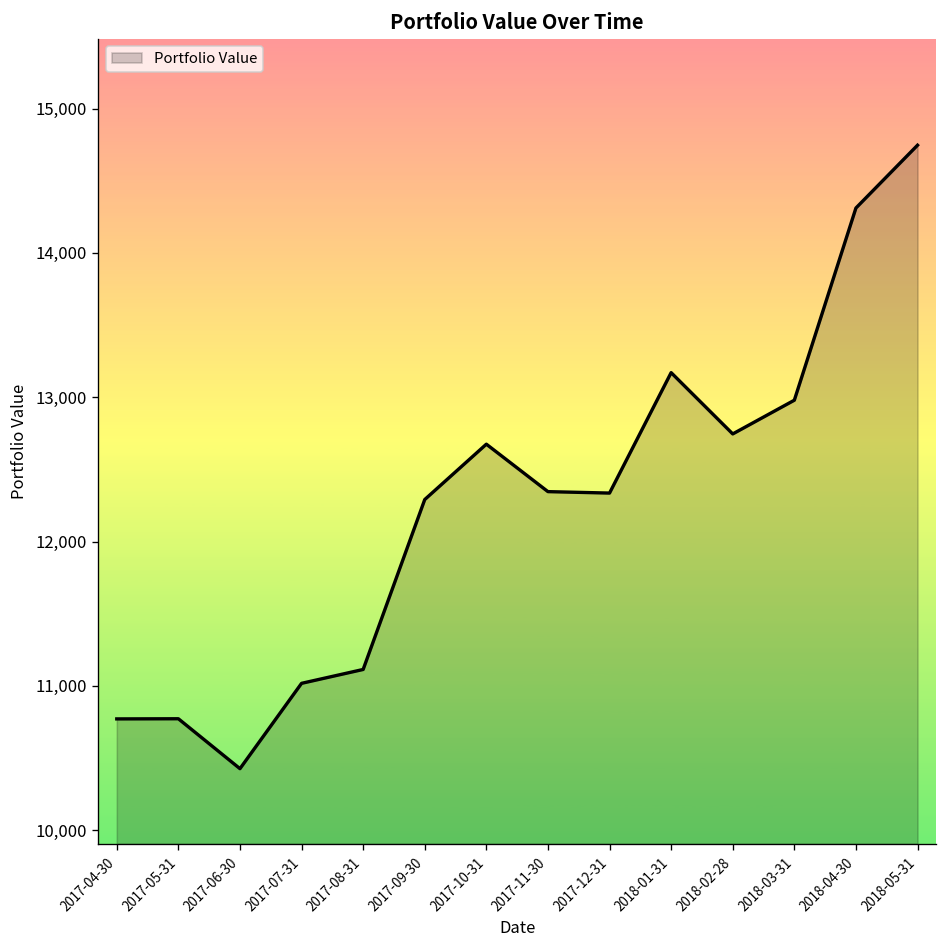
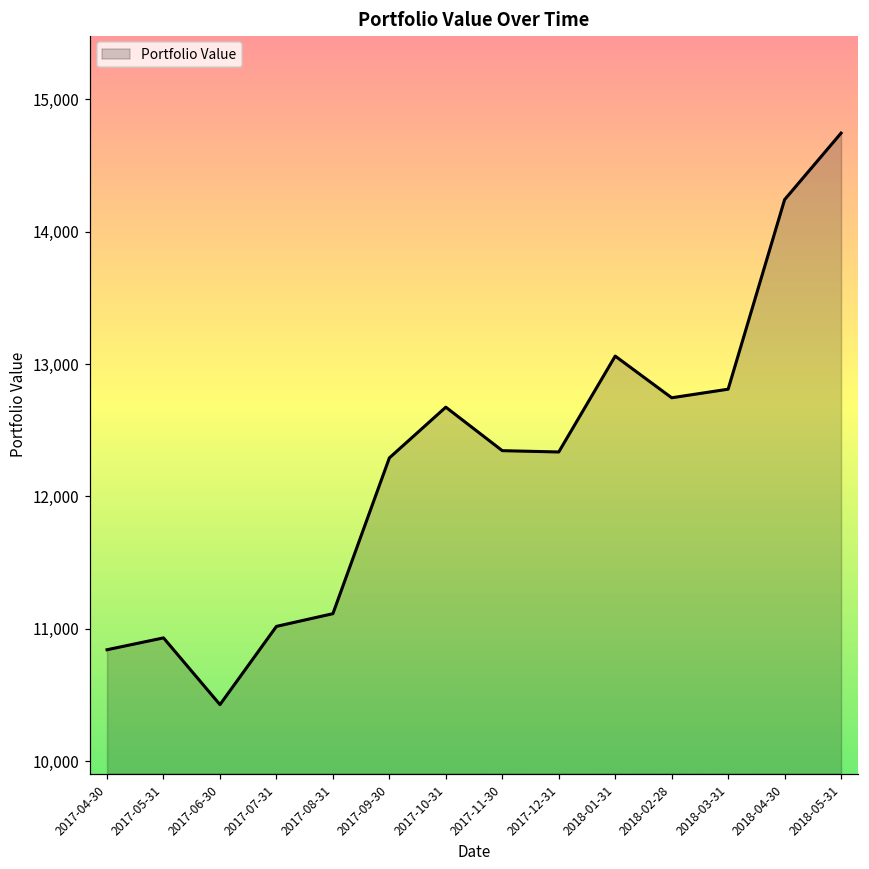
  {
-   "2017-04-30": "10,770",
-   "2017-05-31": "10,770",
+   "2017-04-30": "10,840",
+   "2017-05-31": "10,930",
    "2017-06-30": "10,430",
    "2017-07-31": "11,020",
    "2017-08-31": "11,110",
    "2017-09-30": "12,290",
    "2017-10-31": "12,670",
    "2017-11-30": "12,350",
    "2017-12-31": "12,340",
-   "2018-01-31": "13,170",
+   "2018-01-31": "13,060",
    "2018-02-28": "12,750",
-   "2018-03-31": "12,980",
-   "2018-04-30": "14,310",
+   "2018-03-31": "12,810",
+   "2018-04-30": "14,240",
    "2018-05-31": "14,750"
  }
